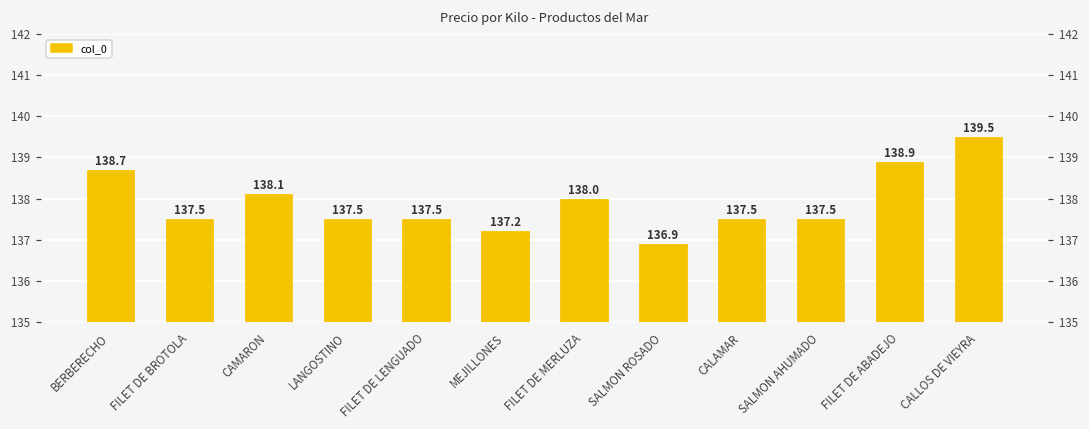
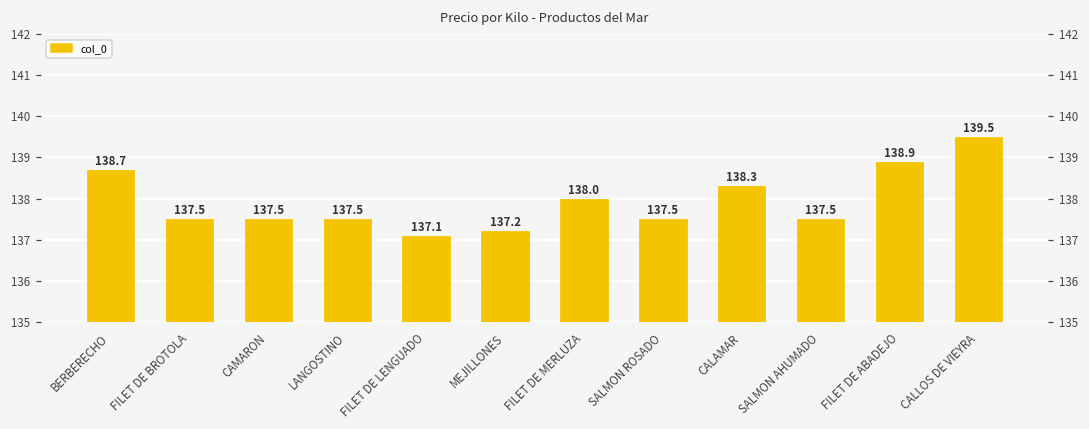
  {
    "BERBERECHO": 138.7,
    "FILET DE BROTOLA": 137.5,
-   "CAMARON": 138.1,
+   "CAMARON": 137.5,
    "LANGOSTINO": 137.5,
-   "FILET DE LENGUADO": 137.5,
+   "FILET DE LENGUADO": 137.1,
    "MEJILLONES": 137.2,
    "FILET DE MERLUZA": 138.0,
-   "SALMON ROSADO": 136.9,
-   "CALAMAR": 137.5,
+   "SALMON ROSADO": 137.5,
+   "CALAMAR": 138.3,
    "SALMON AHUMADO": 137.5,
    "FILET DE ABADEJO": 138.9,
    "CALLOS DE VIEYRA": 139.5
  }
